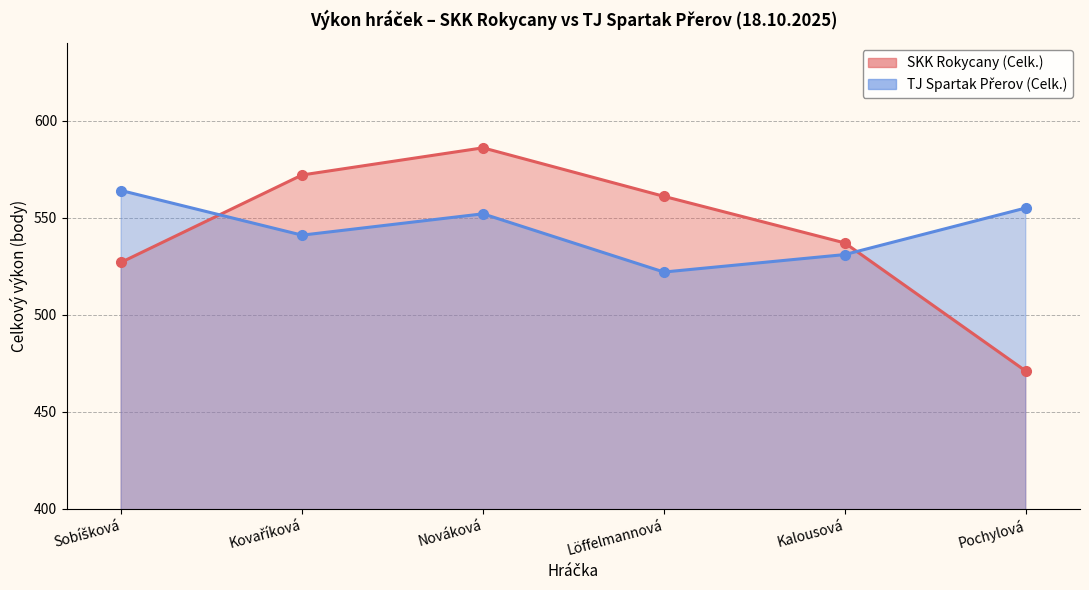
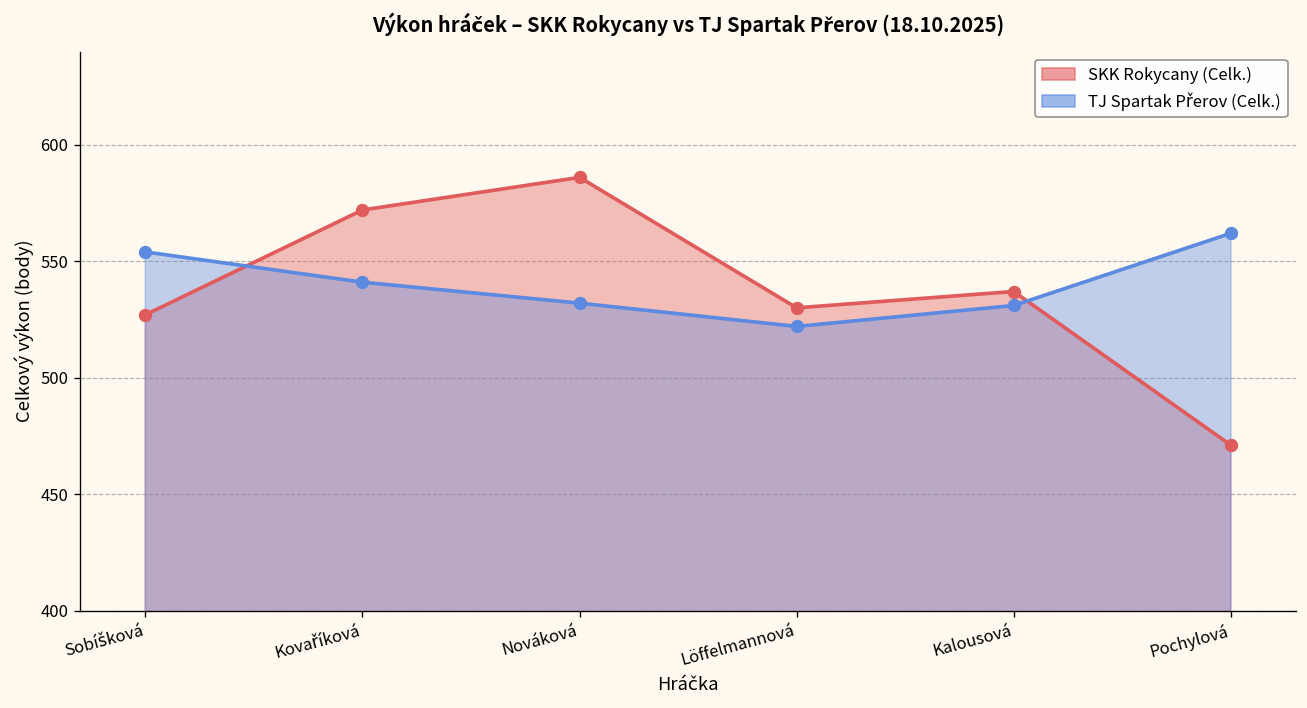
  {
    "SKK Rokycany (Celk.)": {
      "Sobíšková": 527,
      "Kovaříková": 572,
      "Nováková": 586,
-     "Löffelmannová": 561,
+     "Löffelmannová": 530,
      "Kalousová": 537,
      "Pochylová": 471
    },
    "TJ Spartak Přerov (Celk.)": {
-     "Sobíšková": 564,
+     "Sobíšková": 554,
      "Kovaříková": 541,
-     "Nováková": 552,
+     "Nováková": 532,
      "Löffelmannová": 522,
      "Kalousová": 531,
-     "Pochylová": 555
+     "Pochylová": 562
    }
  }
